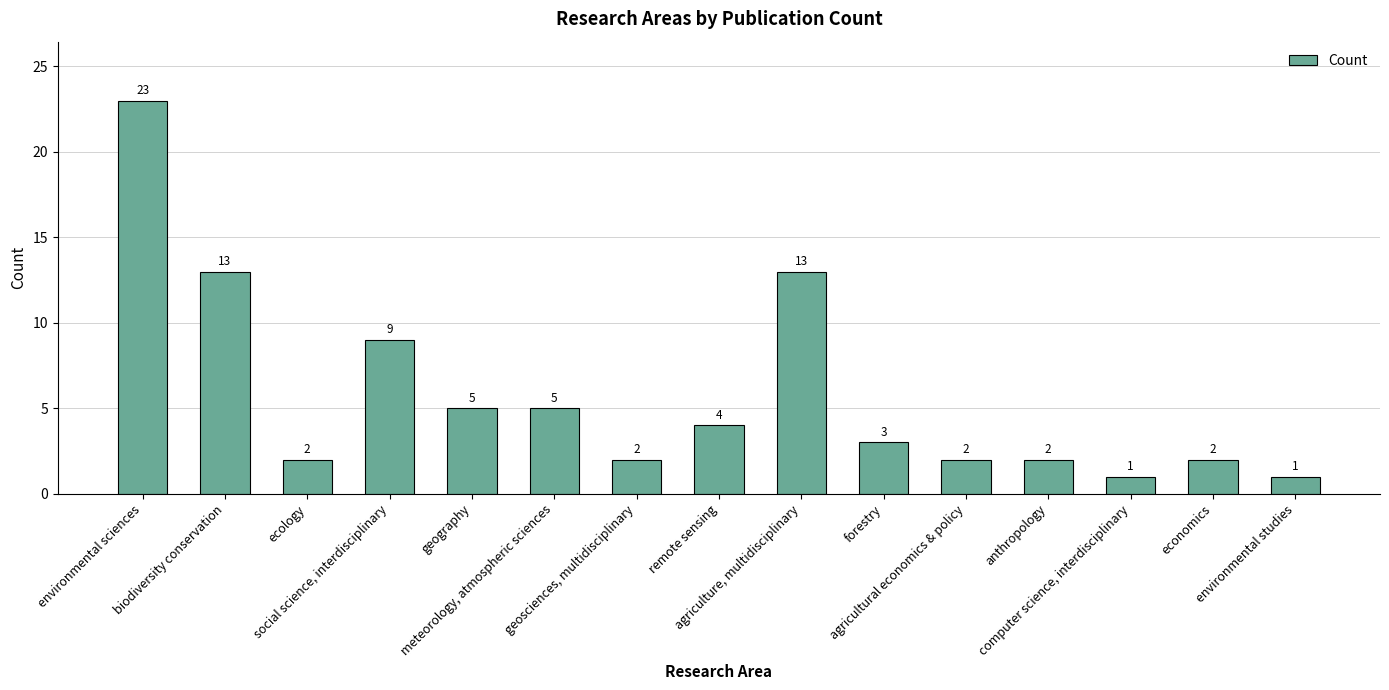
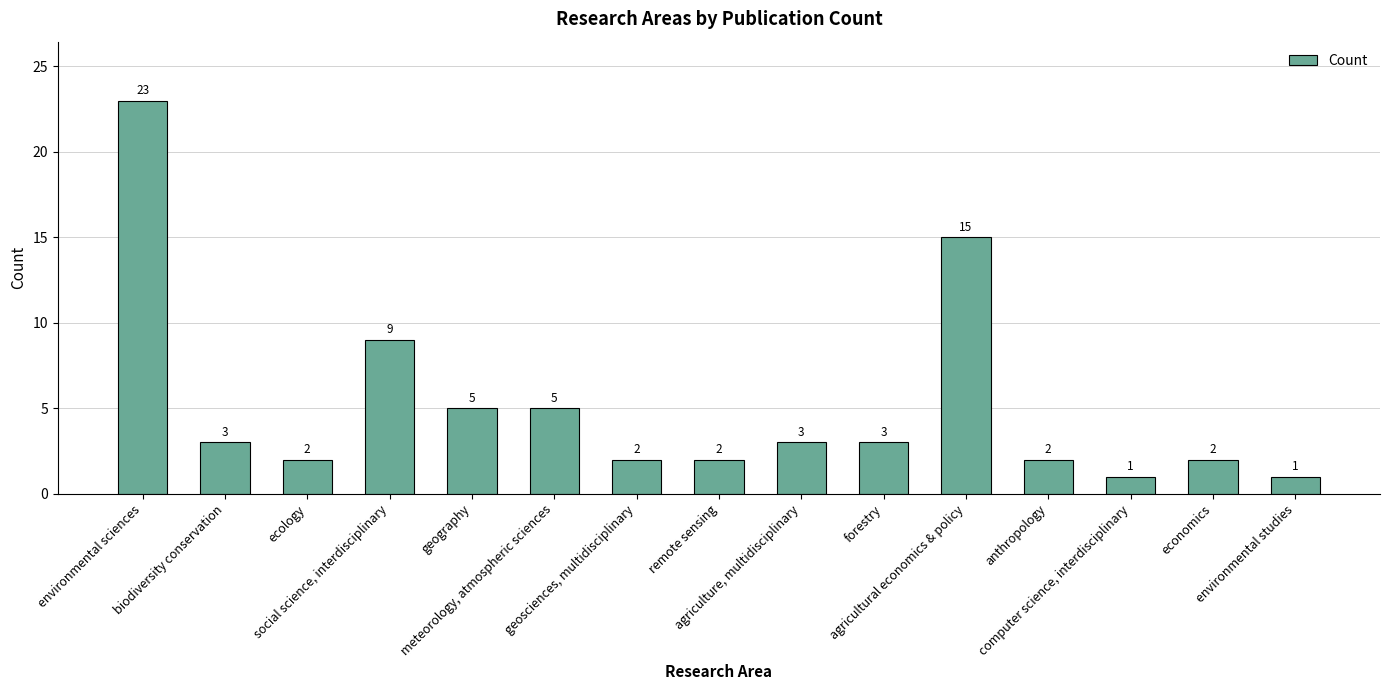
  {
    "environmental sciences": 23,
-   "biodiversity conservation": 13,
+   "biodiversity conservation": 3,
    "ecology": 2,
    "social science, interdisciplinary": 9,
    "geography": 5,
    "meteorology, atmospheric sciences": 5,
    "geosciences, multidisciplinary": 2,
-   "remote sensing": 4,
-   "agriculture, multidisciplinary": 13,
+   "remote sensing": 2,
+   "agriculture, multidisciplinary": 3,
    "forestry": 3,
-   "agricultural economics & policy": 2,
+   "agricultural economics & policy": 15,
    "anthropology": 2,
    "computer science, interdisciplinary": 1,
    "economics": 2,
    "environmental studies": 1
  }
